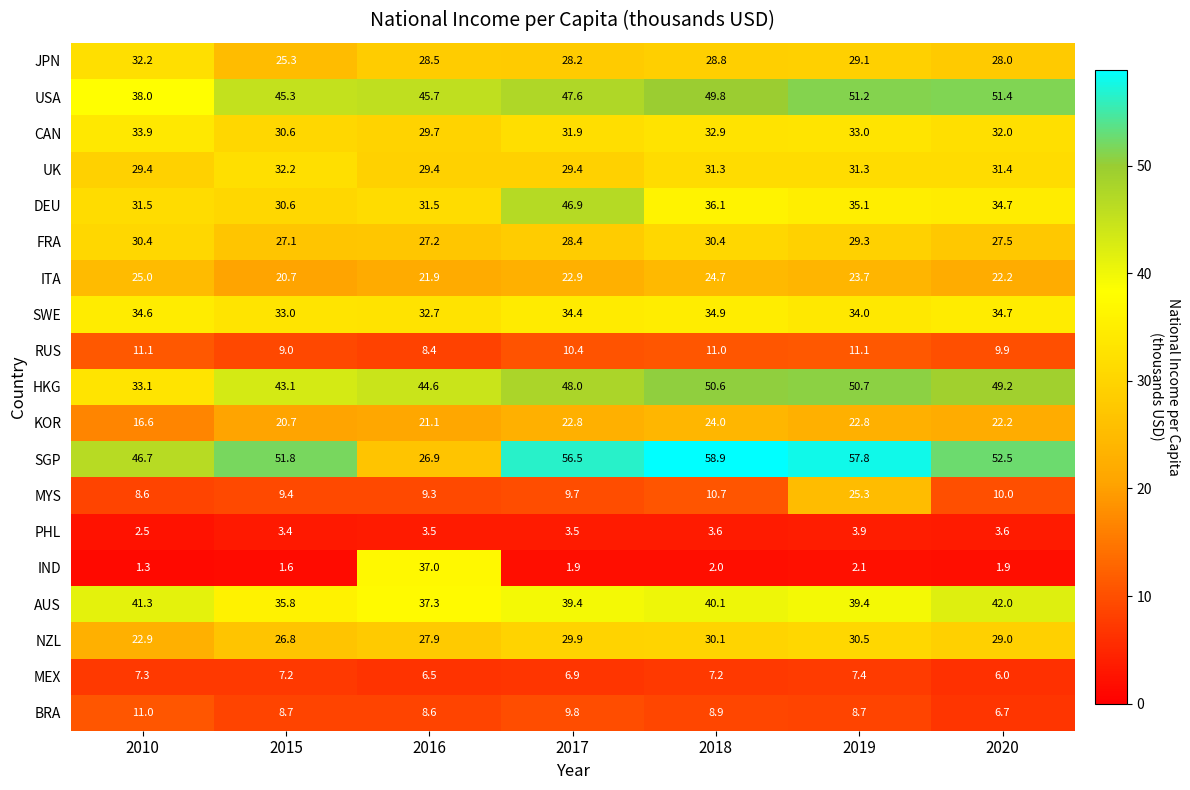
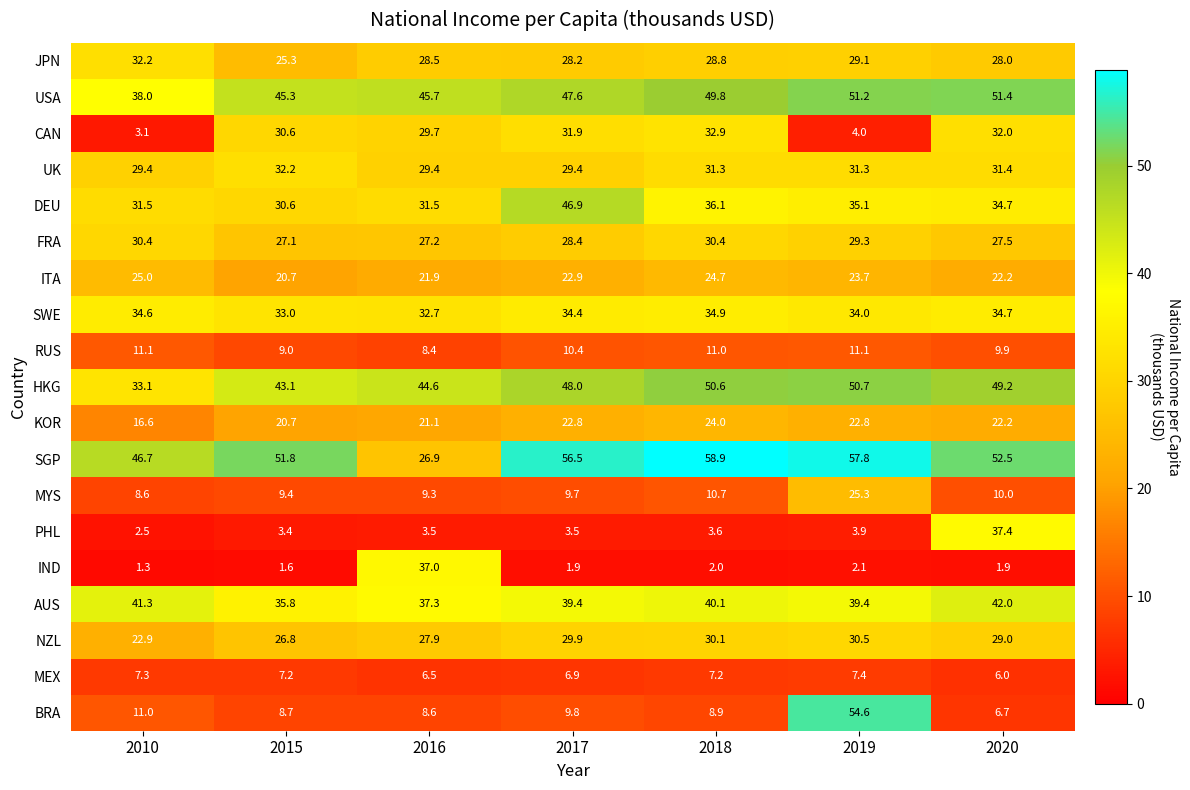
  {
    "JPN": {
      "2010": 32.2,
      "2015": 25.3,
      "2016": 28.5,
      "2017": 28.2,
      "2018": 28.8,
      "2019": 29.1,
      "2020": 28.0
    },
    "USA": {
      "2010": 38.0,
      "2015": 45.3,
      "2016": 45.7,
      "2017": 47.6,
      "2018": 49.8,
      "2019": 51.2,
      "2020": 51.4
    },
    "CAN": {
-     "2010": 33.9,
+     "2010": 3.1,
      "2015": 30.6,
      "2016": 29.7,
      "2017": 31.9,
      "2018": 32.9,
-     "2019": 33.0,
+     "2019": 4.0,
      "2020": 32.0
    },
    "UK": {
      "2010": 29.4,
      "2015": 32.2,
      "2016": 29.4,
      "2017": 29.4,
      "2018": 31.3,
      "2019": 31.3,
      "2020": 31.4
    },
    "DEU": {
      "2010": 31.5,
      "2015": 30.6,
      "2016": 31.5,
      "2017": 46.9,
      "2018": 36.1,
      "2019": 35.1,
      "2020": 34.7
    },
    "FRA": {
      "2010": 30.4,
      "2015": 27.1,
      "2016": 27.2,
      "2017": 28.4,
      "2018": 30.4,
      "2019": 29.3,
      "2020": 27.5
    },
    "ITA": {
      "2010": 25.0,
      "2015": 20.7,
      "2016": 21.9,
      "2017": 22.9,
      "2018": 24.7,
      "2019": 23.7,
      "2020": 22.2
    },
    "SWE": {
      "2010": 34.6,
      "2015": 33.0,
      "2016": 32.7,
      "2017": 34.4,
      "2018": 34.9,
      "2019": 34.0,
      "2020": 34.7
    },
    "RUS": {
      "2010": 11.1,
      "2015": 9.0,
      "2016": 8.4,
      "2017": 10.4,
      "2018": 11.0,
      "2019": 11.1,
      "2020": 9.9
    },
    "HKG": {
      "2010": 33.1,
      "2015": 43.1,
      "2016": 44.6,
      "2017": 48.0,
      "2018": 50.6,
      "2019": 50.7,
      "2020": 49.2
    },
    "KOR": {
      "2010": 16.6,
      "2015": 20.7,
      "2016": 21.1,
      "2017": 22.8,
      "2018": 24.0,
      "2019": 22.8,
      "2020": 22.2
    },
    "SGP": {
      "2010": 46.7,
      "2015": 51.8,
      "2016": 26.9,
      "2017": 56.5,
      "2018": 58.9,
      "2019": 57.8,
      "2020": 52.5
    },
    "MYS": {
      "2010": 8.6,
      "2015": 9.4,
      "2016": 9.3,
      "2017": 9.7,
      "2018": 10.7,
      "2019": 25.3,
      "2020": 10.0
    },
    "PHL": {
      "2010": 2.5,
      "2015": 3.4,
      "2016": 3.5,
      "2017": 3.5,
      "2018": 3.6,
      "2019": 3.9,
-     "2020": 3.6
+     "2020": 37.4
    },
    "IND": {
      "2010": 1.3,
      "2015": 1.6,
      "2016": 37.0,
      "2017": 1.9,
      "2018": 2.0,
      "2019": 2.1,
      "2020": 1.9
    },
    "AUS": {
      "2010": 41.3,
      "2015": 35.8,
      "2016": 37.3,
      "2017": 39.4,
      "2018": 40.1,
      "2019": 39.4,
      "2020": 42.0
    },
    "NZL": {
      "2010": 22.9,
      "2015": 26.8,
      "2016": 27.9,
      "2017": 29.9,
      "2018": 30.1,
      "2019": 30.5,
      "2020": 29.0
    },
    "MEX": {
      "2010": 7.3,
      "2015": 7.2,
      "2016": 6.5,
      "2017": 6.9,
      "2018": 7.2,
      "2019": 7.4,
      "2020": 6.0
    },
    "BRA": {
      "2010": 11.0,
      "2015": 8.7,
      "2016": 8.6,
      "2017": 9.8,
      "2018": 8.9,
-     "2019": 8.7,
+     "2019": 54.6,
      "2020": 6.7
    }
  }
